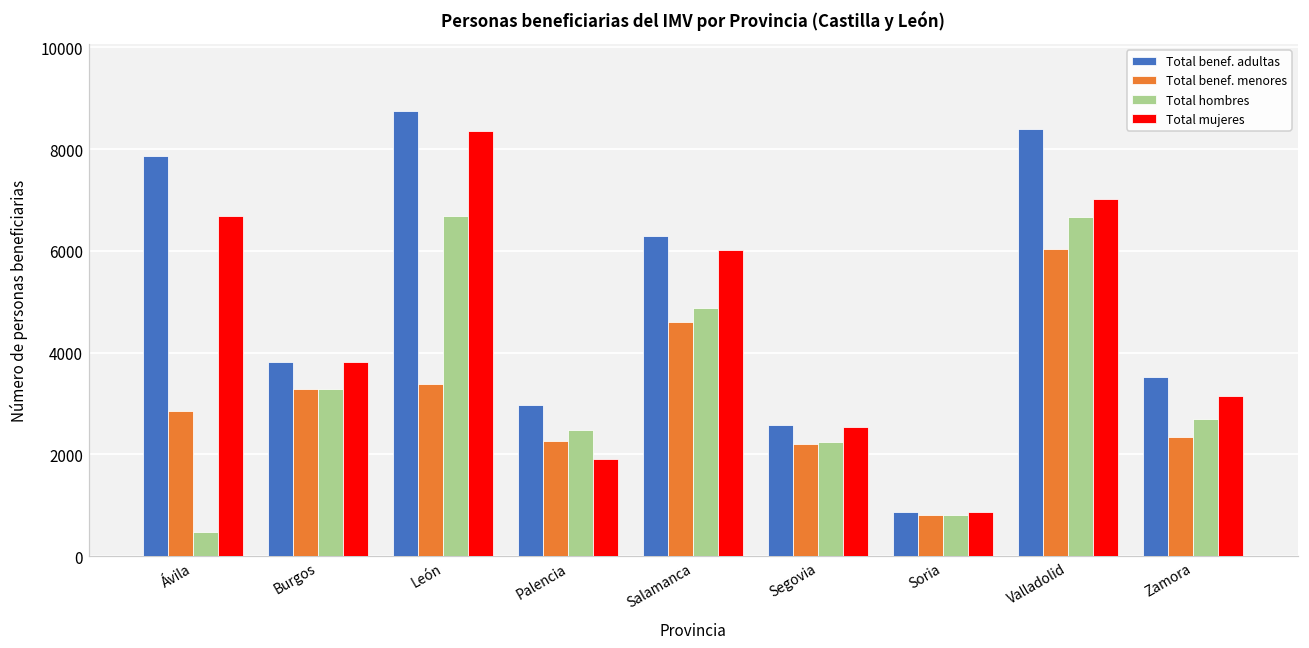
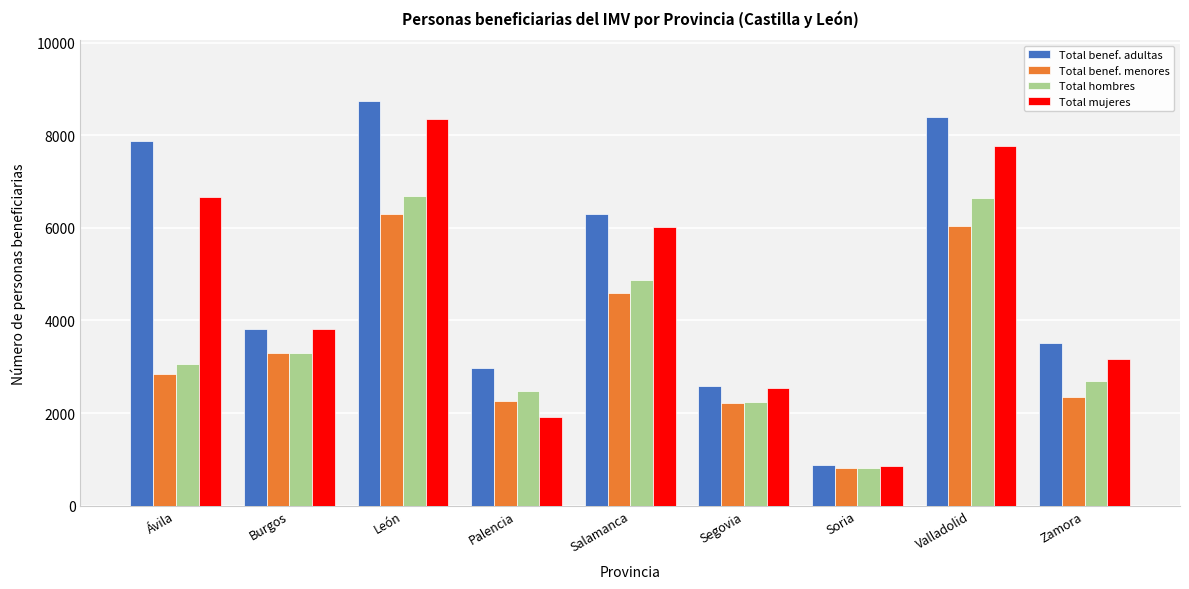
  {
    "Total benef. adultas": {
      "Ávila": 7900,
      "Burgos": 3800,
      "León": 8700,
      "Palencia": 3000,
      "Salamanca": 6300,
      "Segovia": 2600,
      "Soria": 900,
      "Valladolid": 8400,
      "Zamora": 3500
    },
    "Total benef. menores": {
      "Ávila": 2800,
      "Burgos": 3300,
-     "León": 3400,
+     "León": 6300,
      "Palencia": 2300,
      "Salamanca": 4600,
      "Segovia": 2200,
      "Soria": 800,
      "Valladolid": 6000,
      "Zamora": 2300
    },
    "Total hombres": {
-     "Ávila": 500,
+     "Ávila": 3100,
      "Burgos": 3300,
      "León": 6700,
      "Palencia": 2500,
      "Salamanca": 4900,
      "Segovia": 2200,
      "Soria": 800,
      "Valladolid": 6700,
      "Zamora": 2700
    },
    "Total mujeres": {
      "Ávila": 6700,
      "Burgos": 3800,
      "León": 8400,
      "Palencia": 1900,
      "Salamanca": 6000,
      "Segovia": 2500,
      "Soria": 900,
-     "Valladolid": 7000,
+     "Valladolid": 7800,
      "Zamora": 3200
    }
  }
